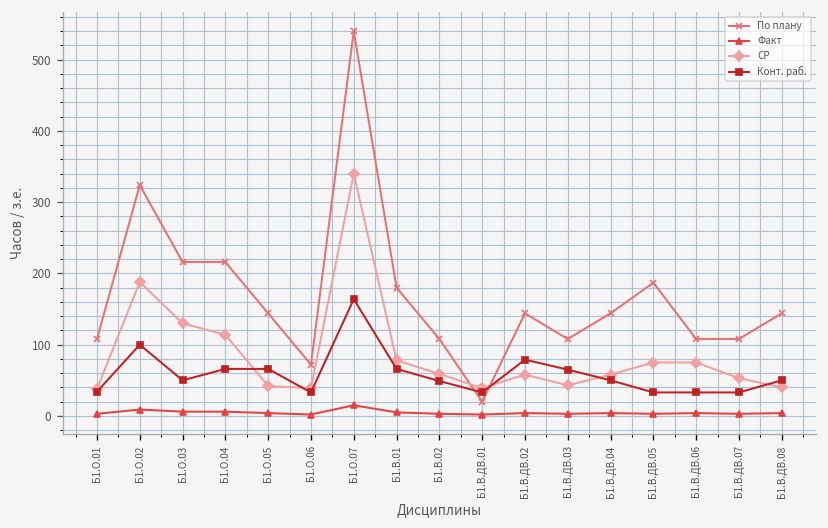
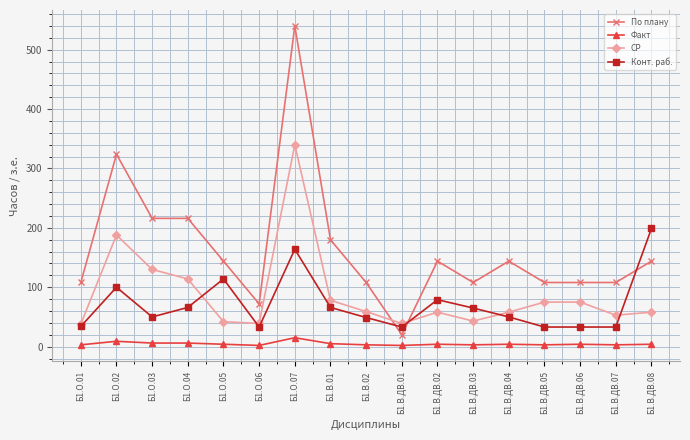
  {
    "По плану": {
      "Б1.О.01": 110,
      "Б1.О.02": 320,
      "Б1.О.03": 220,
      "Б1.О.04": 220,
      "Б1.О.05": 140,
      "Б1.О.06": 70,
      "Б1.О.07": 540,
      "Б1.В.01": 180,
      "Б1.В.02": 110,
      "Б1.В.ДВ.01": 20,
      "Б1.В.ДВ.02": 140,
      "Б1.В.ДВ.03": 110,
      "Б1.В.ДВ.04": 140,
-     "Б1.В.ДВ.05": 190,
+     "Б1.В.ДВ.05": 110,
      "Б1.В.ДВ.06": 110,
      "Б1.В.ДВ.07": 110,
      "Б1.В.ДВ.08": 140
    },
    "Факт": {
      "Б1.О.01": 0,
      "Б1.О.02": 10,
      "Б1.О.03": 10,
      "Б1.О.04": 10,
      "Б1.О.05": 0,
      "Б1.О.06": 0,
      "Б1.О.07": 20,
      "Б1.В.01": 10,
      "Б1.В.02": 0,
      "Б1.В.ДВ.01": 0,
      "Б1.В.ДВ.02": 0,
      "Б1.В.ДВ.03": 0,
      "Б1.В.ДВ.04": 0,
      "Б1.В.ДВ.05": 0,
      "Б1.В.ДВ.06": 0,
      "Б1.В.ДВ.07": 0,
      "Б1.В.ДВ.08": 0
    },
    "СР": {
      "Б1.О.02": 190,
      "Б1.О.03": 130,
      "Б1.О.04": 110,
      "Б1.О.05": 40,
      "Б1.О.06": 40,
      "Б1.О.07": 340,
      "Б1.В.01": 80,
      "Б1.В.02": 60,
      "Б1.В.ДВ.01": 40,
      "Б1.В.ДВ.02": 60,
      "Б1.В.ДВ.03": 40,
      "Б1.В.ДВ.04": 60,
      "Б1.В.ДВ.05": 80,
      "Б1.В.ДВ.06": 80,
      "Б1.В.ДВ.07": 50,
-     "Б1.В.ДВ.08": 40
+     "Б1.В.ДВ.08": 60
    },
    "Конт. раб.": {
      "Б1.О.02": 100,
      "Б1.О.03": 50,
      "Б1.О.04": 70,
-     "Б1.О.05": 70,
+     "Б1.О.05": 110,
      "Б1.О.06": 30,
      "Б1.О.07": 160,
      "Б1.В.01": 70,
      "Б1.В.02": 50,
      "Б1.В.ДВ.01": 30,
      "Б1.В.ДВ.02": 80,
      "Б1.В.ДВ.03": 70,
      "Б1.В.ДВ.04": 50,
      "Б1.В.ДВ.05": 30,
      "Б1.В.ДВ.06": 30,
      "Б1.В.ДВ.07": 30,
-     "Б1.В.ДВ.08": 50
+     "Б1.В.ДВ.08": 200
    }
  }
